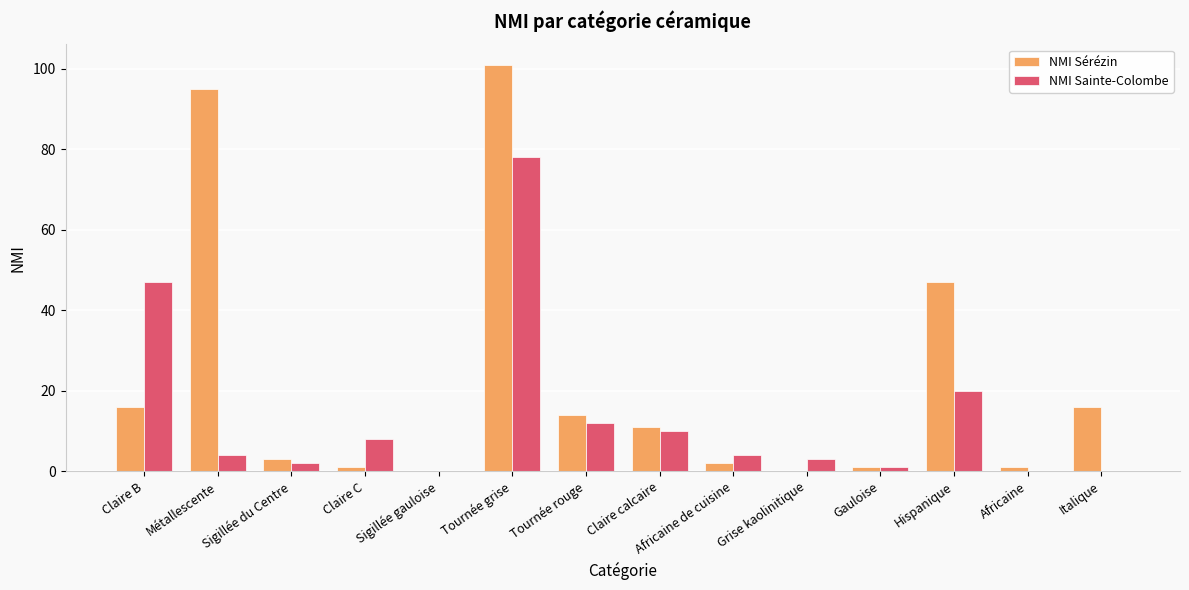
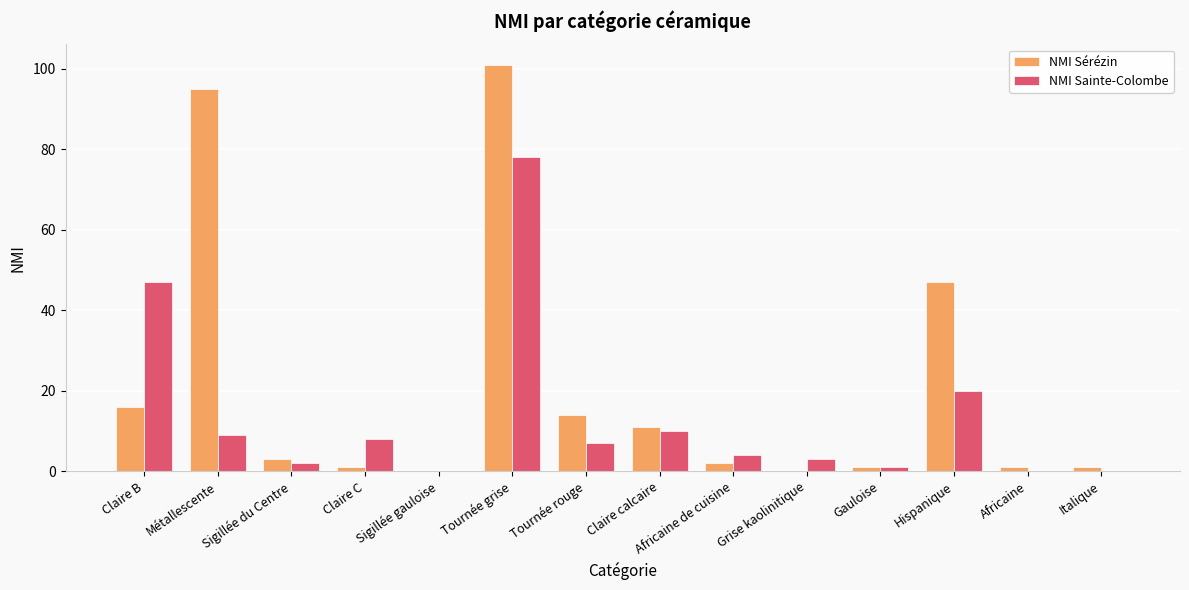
  {
    "NMI Sérézin": {
      "Claire B": 16,
      "Métallescente": 95,
      "Sigillée du Centre": 3,
      "Claire C": 1,
      "Sigillée gauloise": 0,
      "Tournée grise": 101,
      "Tournée rouge": 14,
      "Claire calcaire": 11,
      "Africaine de cuisine": 2,
      "Grise kaolinitique": 0,
      "Gauloise": 1,
      "Hispanique": 47,
      "Africaine": 1,
-     "Italique": 16
+     "Italique": 1
    },
    "NMI Sainte-Colombe": {
      "Claire B": 47,
-     "Métallescente": 4,
+     "Métallescente": 9,
      "Sigillée du Centre": 2,
      "Claire C": 8,
      "Sigillée gauloise": 0,
      "Tournée grise": 78,
-     "Tournée rouge": 12,
+     "Tournée rouge": 7,
      "Claire calcaire": 10,
      "Africaine de cuisine": 4,
      "Grise kaolinitique": 3,
      "Gauloise": 1,
      "Hispanique": 20,
      "Africaine": 0,
      "Italique": 0
    }
  }
